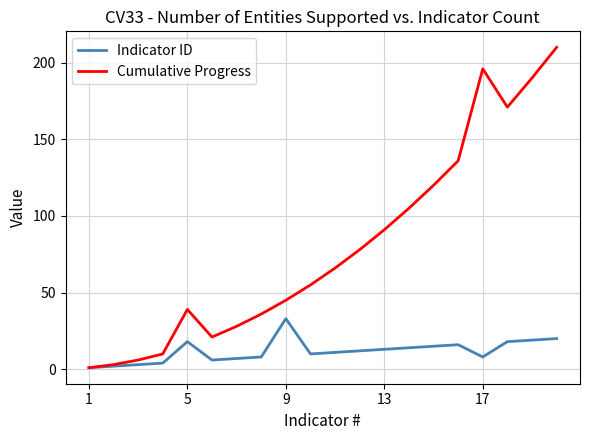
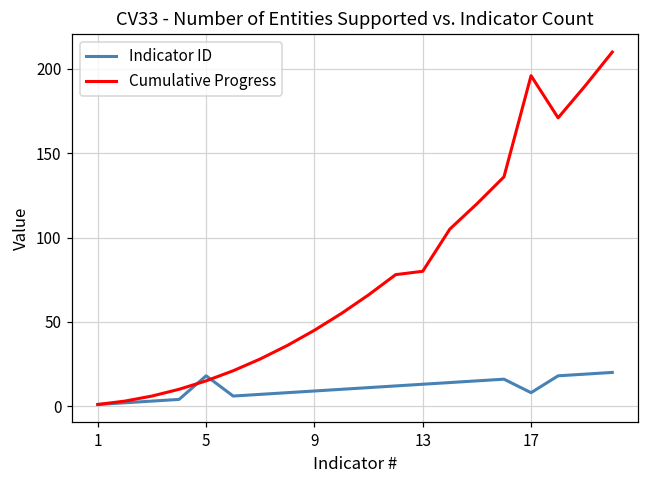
  {
    "Indicator ID": {
      "5": 18,
-     "9": 33,
+     "9": 9,
      "13": 13,
      "17": 8
    },
    "Cumulative Progress": {
-     "5": 39,
+     "5": 15,
      "9": 45,
-     "13": 91,
+     "13": 80,
      "17": 196
    }
  }
